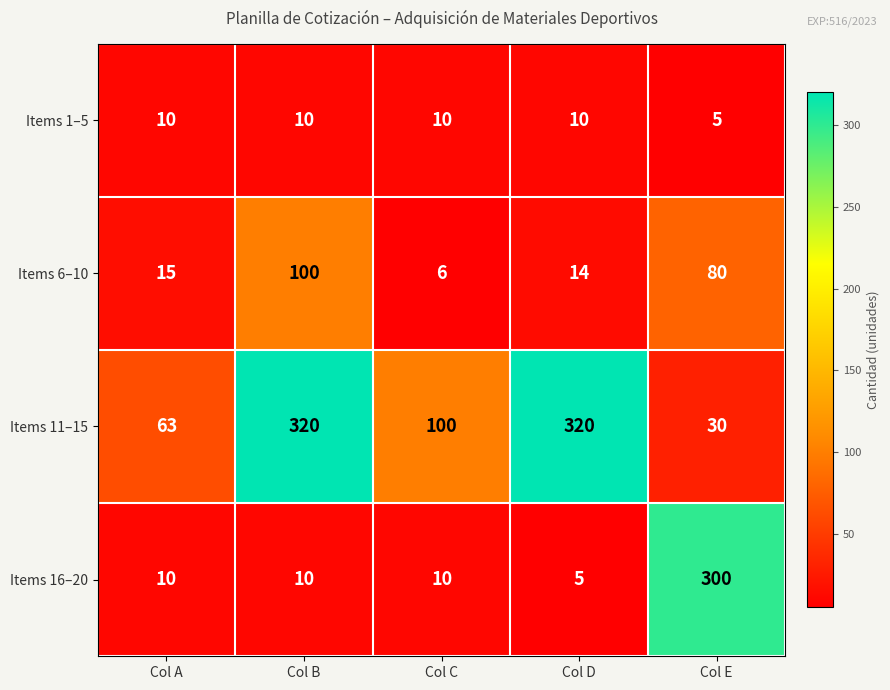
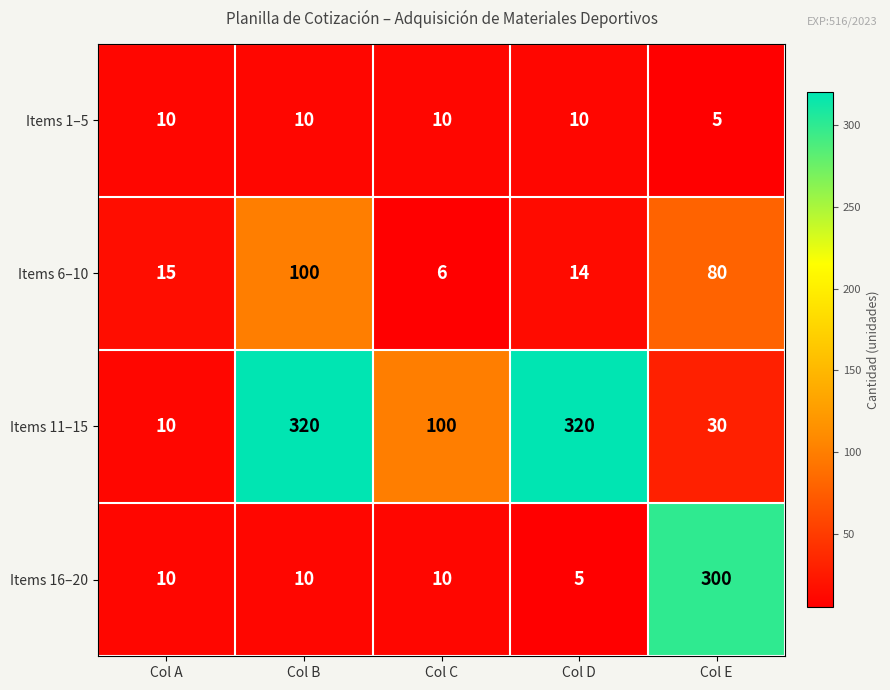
  {
    "Items 1–5": {
      "Col A": 10,
      "Col B": 10,
      "Col C": 10,
      "Col D": 10,
      "Col E": 5
    },
    "Items 6–10": {
      "Col A": 15,
      "Col B": 100,
      "Col C": 6,
      "Col D": 14,
      "Col E": 80
    },
    "Items 11–15": {
-     "Col A": 63,
+     "Col A": 10,
      "Col B": 320,
      "Col C": 100,
      "Col D": 320,
      "Col E": 30
    },
    "Items 16–20": {
      "Col A": 10,
      "Col B": 10,
      "Col C": 10,
      "Col D": 5,
      "Col E": 300
    }
  }
